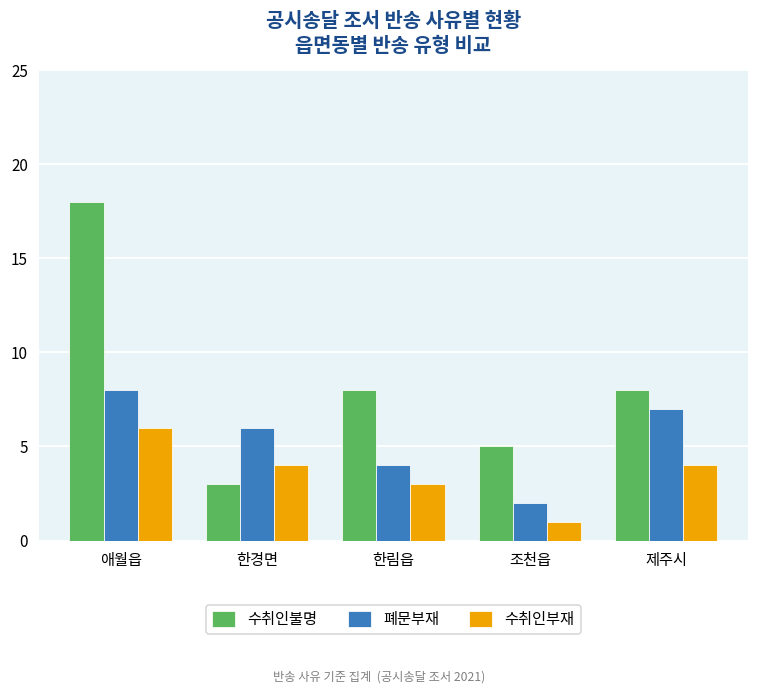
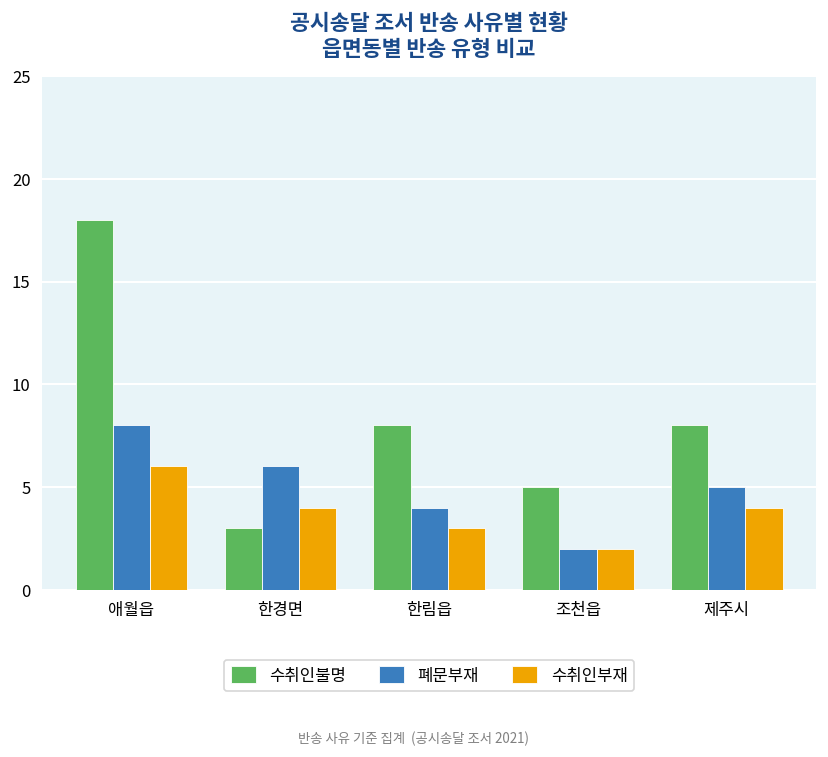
  {
    "수취인불명": {
      "애월읍": 18,
      "한경면": 3,
      "한림읍": 8,
      "조천읍": 5,
      "제주시": 8
    },
    "폐문부재": {
      "애월읍": 8,
      "한경면": 6,
      "한림읍": 4,
      "조천읍": 2,
-     "제주시": 7
+     "제주시": 5
    },
    "수취인부재": {
      "애월읍": 6,
      "한경면": 4,
      "한림읍": 3,
-     "조천읍": 1,
+     "조천읍": 2,
      "제주시": 4
    }
  }
